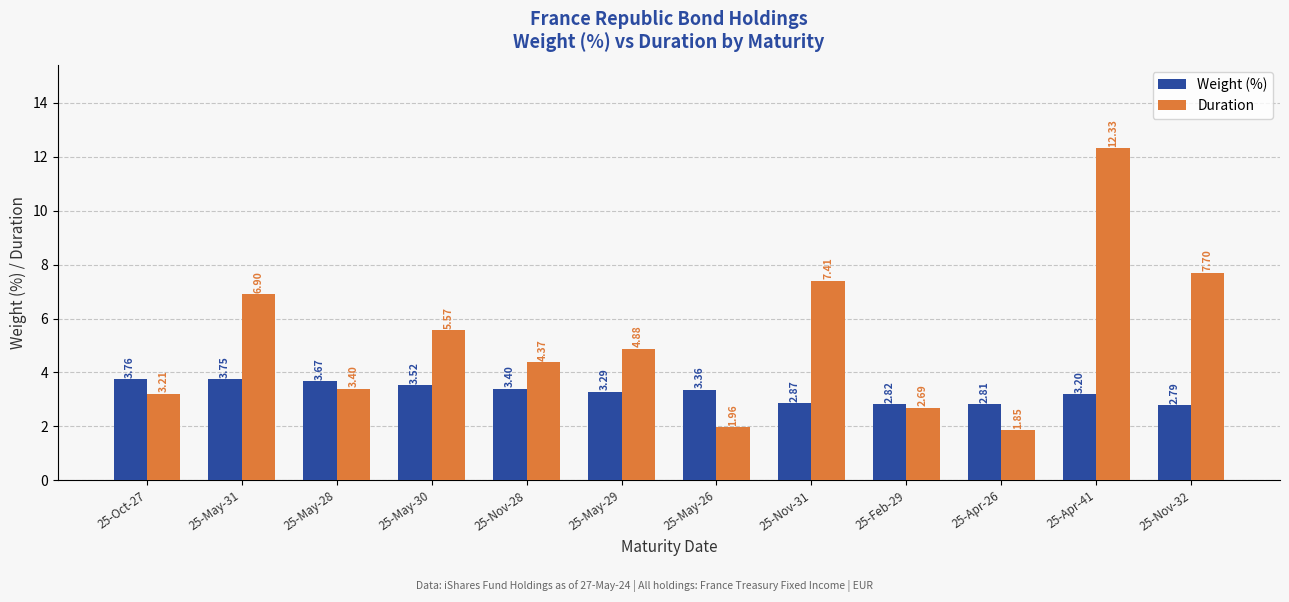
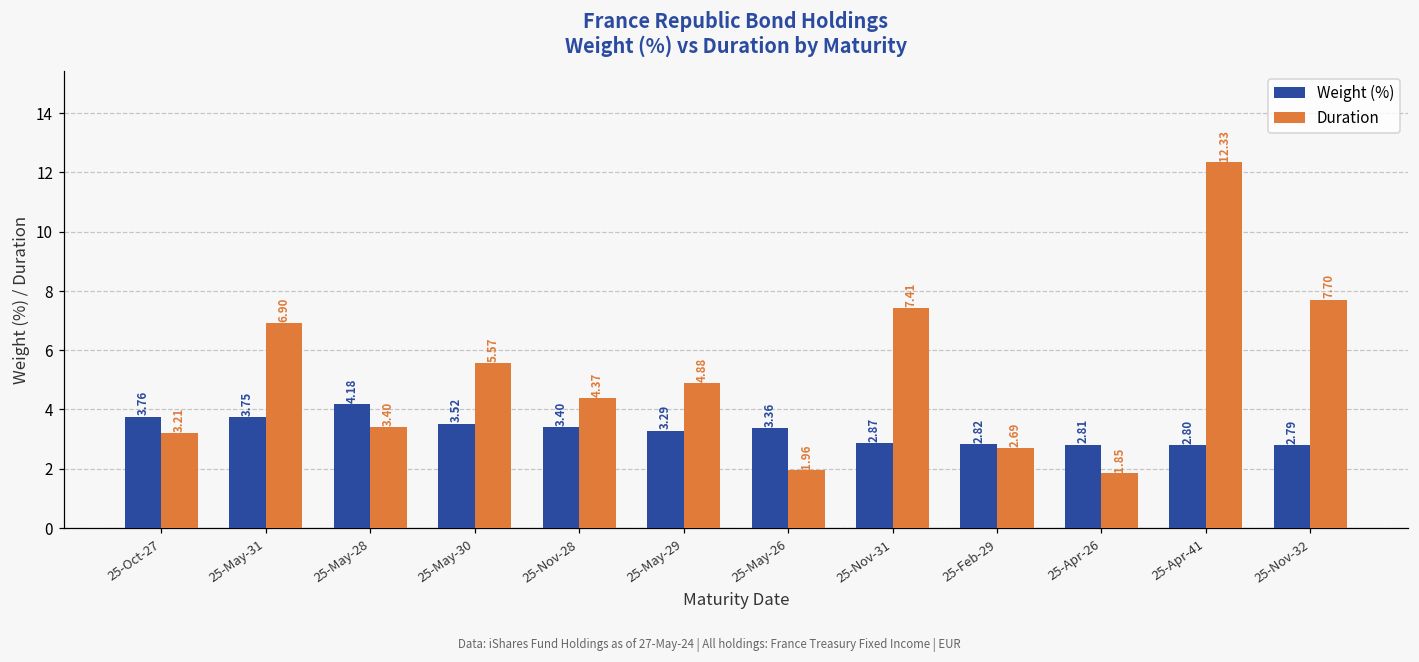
  {
    "Weight (%)": {
      "25-Oct-27": 3.76,
      "25-May-31": 3.75,
-     "25-May-28": 3.67,
+     "25-May-28": 4.18,
      "25-May-30": 3.52,
      "25-Nov-28": 3.40,
      "25-May-29": 3.29,
      "25-May-26": 3.36,
      "25-Nov-31": 2.87,
      "25-Feb-29": 2.82,
      "25-Apr-26": 2.81,
-     "25-Apr-41": 3.20,
+     "25-Apr-41": 2.80,
      "25-Nov-32": 2.79
    },
    "Duration": {
      "25-Oct-27": 3.21,
      "25-May-31": 6.90,
      "25-May-28": 3.40,
      "25-May-30": 5.57,
      "25-Nov-28": 4.37,
      "25-May-29": 4.88,
      "25-May-26": 1.96,
      "25-Nov-31": 7.41,
      "25-Feb-29": 2.69,
      "25-Apr-26": 1.85,
      "25-Apr-41": 12.33,
      "25-Nov-32": 7.70
    }
  }
